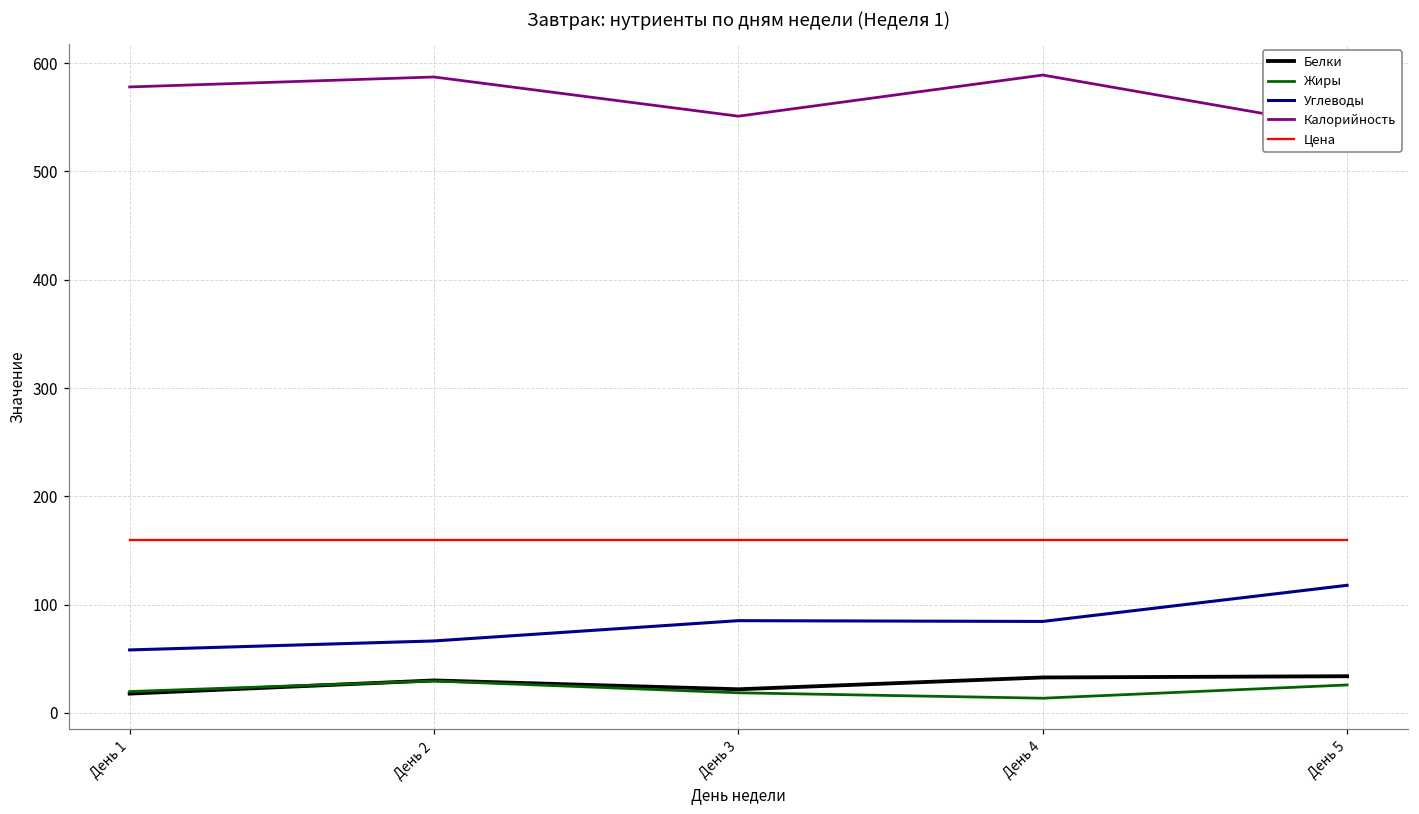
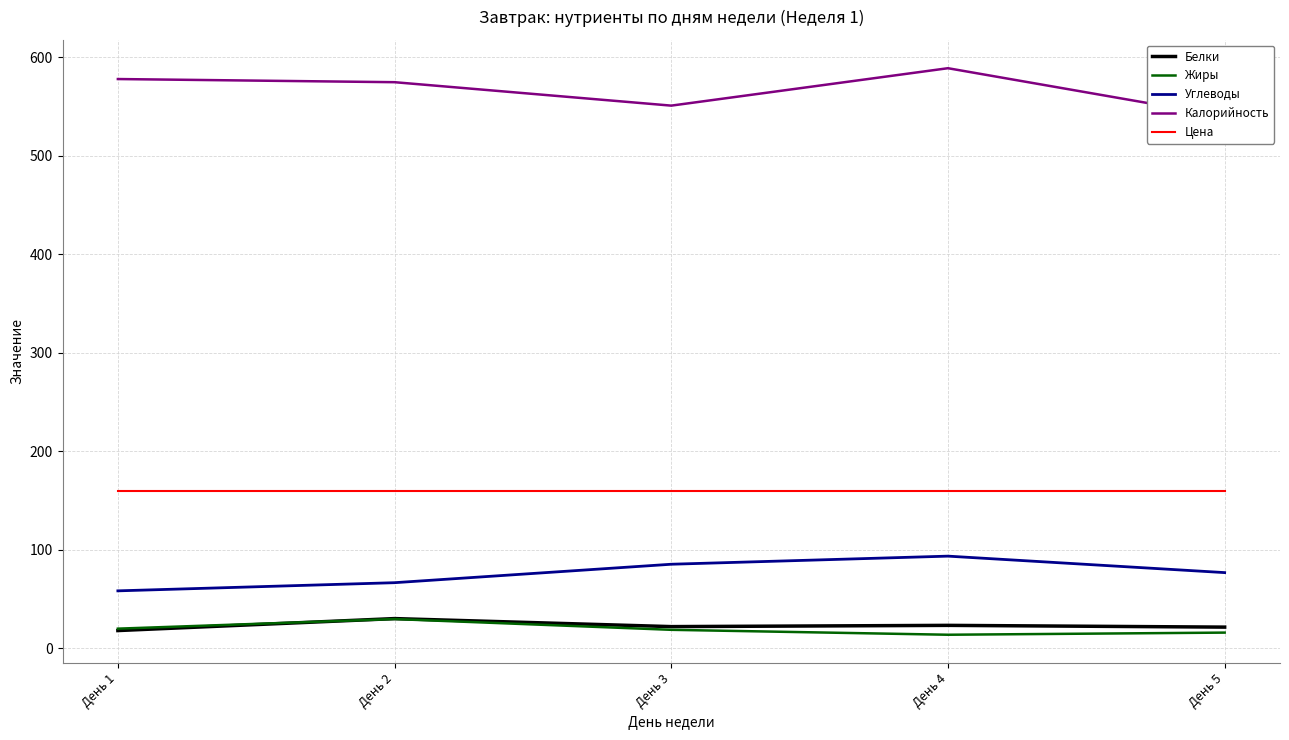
  {
    "Белки": {
      "День 3": 20,
-     "День 4": 30,
-     "День 5": 30
+     "День 4": 20,
+     "День 5": 20
    },
    "Жиры": {
      "День 3": 20,
      "День 4": 10,
-     "День 5": 30
+     "День 5": 20
    },
    "Углеводы": {
      "День 1": 60,
      "День 2": 70,
      "День 3": 90,
-     "День 4": 80,
-     "День 5": 120
+     "День 4": 90,
+     "День 5": 80
    },
    "Калорийность": {
      "День 1": 580,
-     "День 2": 590,
+     "День 2": 570,
      "День 3": 550,
      "День 4": 590
    },
    "Цена": {
      "День 1": 160,
      "День 2": 160,
      "День 3": 160,
      "День 4": 160,
      "День 5": 160
    }
  }
